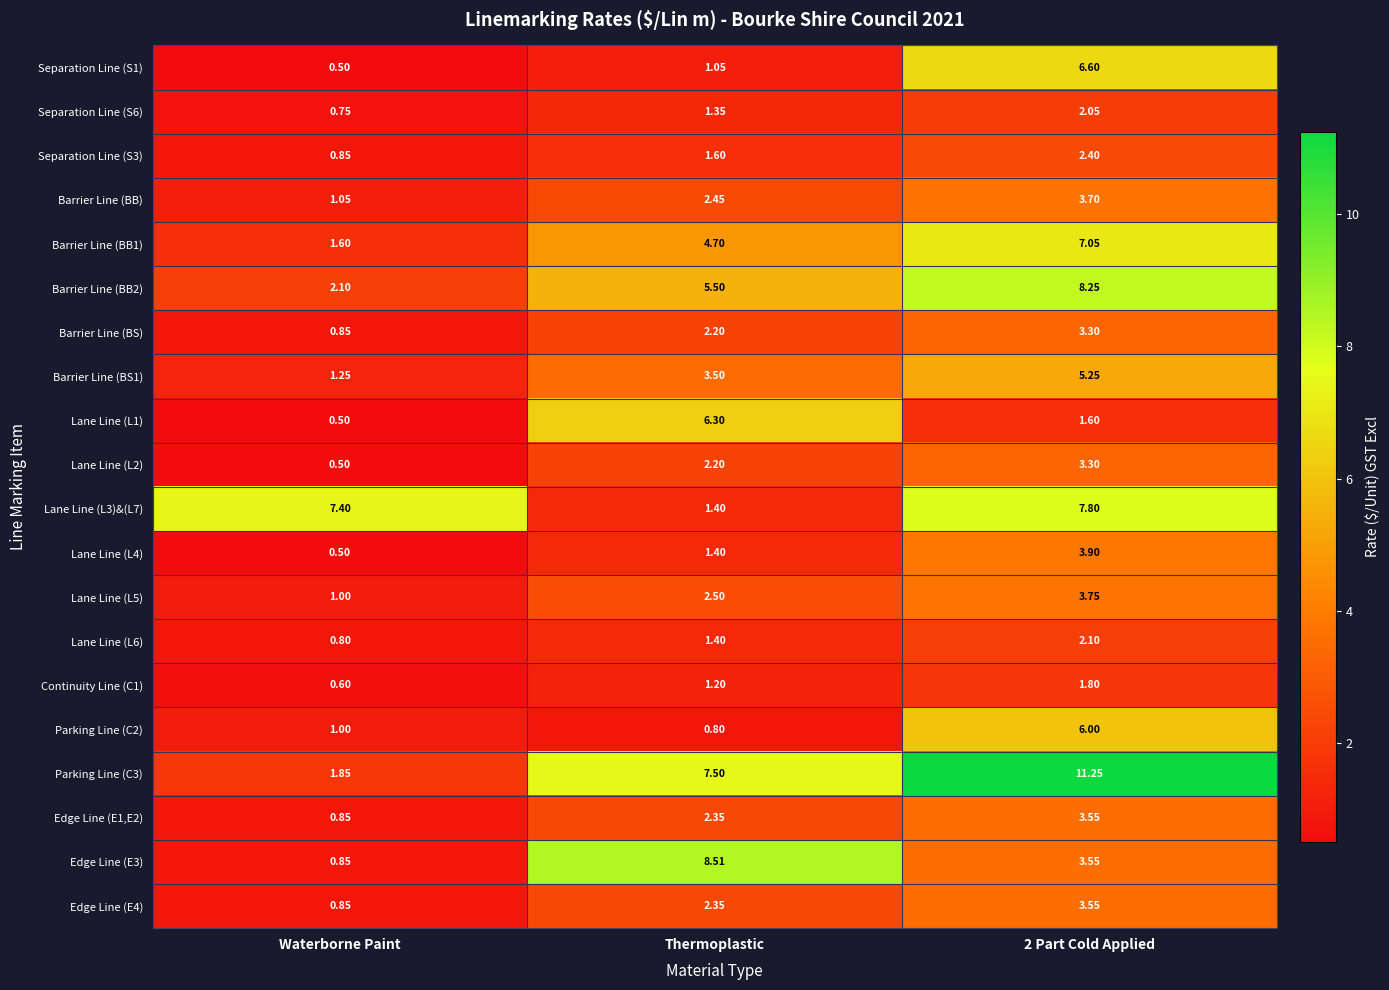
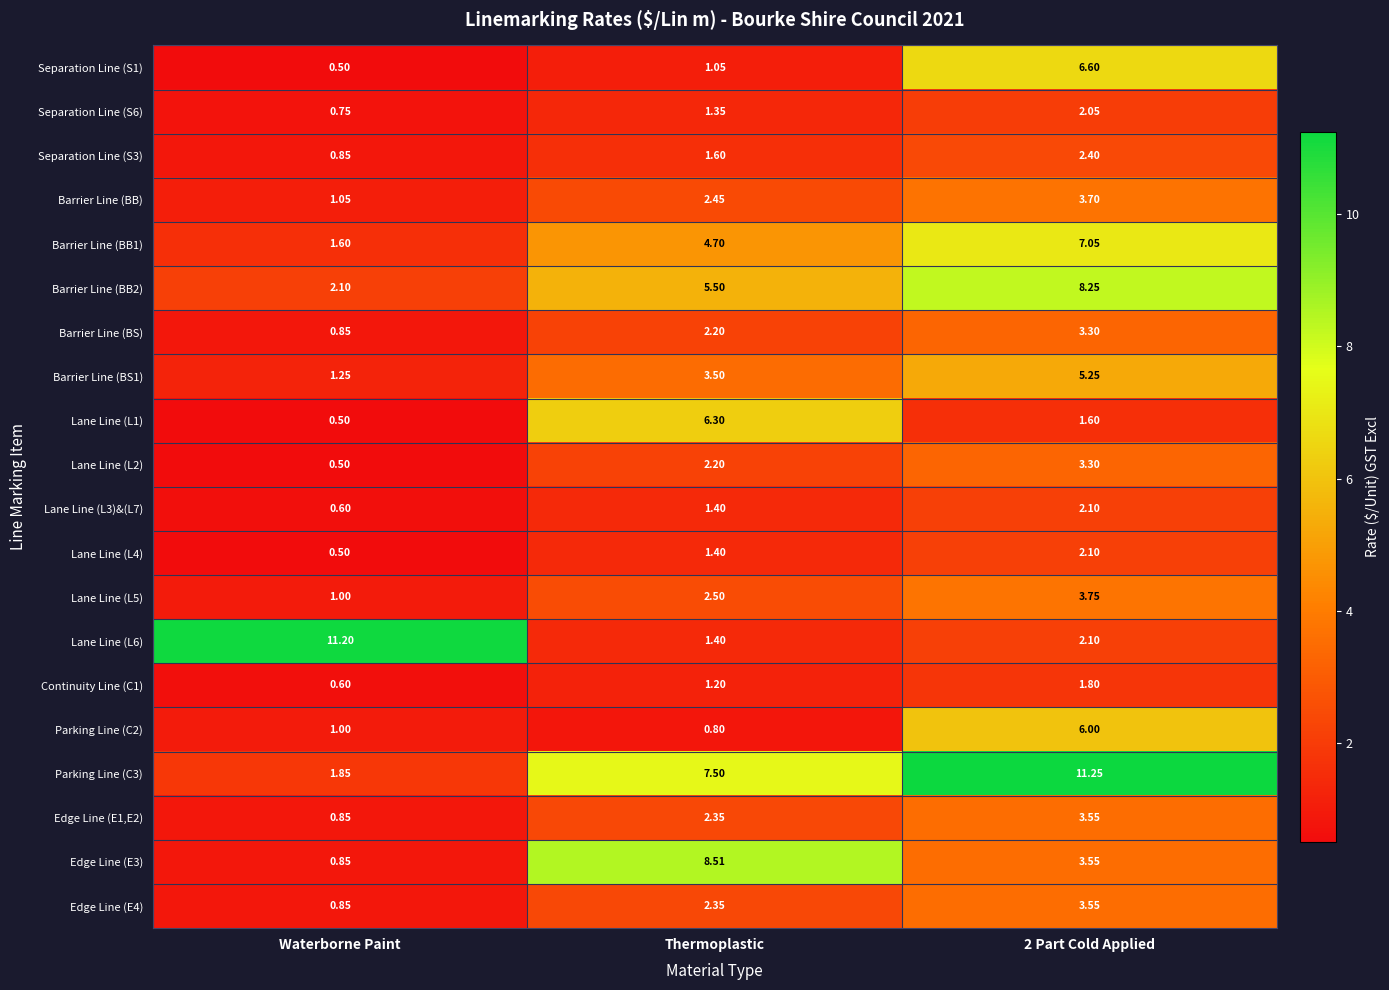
  {
    "Separation Line (S1)": {
      "Waterborne Paint": 0.50,
      "Thermoplastic": 1.05,
      "2 Part Cold Applied": 6.60
    },
    "Separation Line (S6)": {
      "Waterborne Paint": 0.75,
      "Thermoplastic": 1.35,
      "2 Part Cold Applied": 2.05
    },
    "Separation Line (S3)": {
      "Waterborne Paint": 0.85,
      "Thermoplastic": 1.60,
      "2 Part Cold Applied": 2.40
    },
    "Barrier Line (BB)": {
      "Waterborne Paint": 1.05,
      "Thermoplastic": 2.45,
      "2 Part Cold Applied": 3.70
    },
    "Barrier Line (BB1)": {
      "Waterborne Paint": 1.60,
      "Thermoplastic": 4.70,
      "2 Part Cold Applied": 7.05
    },
    "Barrier Line (BB2)": {
      "Waterborne Paint": 2.10,
      "Thermoplastic": 5.50,
      "2 Part Cold Applied": 8.25
    },
    "Barrier Line (BS)": {
      "Waterborne Paint": 0.85,
      "Thermoplastic": 2.20,
      "2 Part Cold Applied": 3.30
    },
    "Barrier Line (BS1)": {
      "Waterborne Paint": 1.25,
      "Thermoplastic": 3.50,
      "2 Part Cold Applied": 5.25
    },
    "Lane Line (L1)": {
      "Waterborne Paint": 0.50,
      "Thermoplastic": 6.30,
      "2 Part Cold Applied": 1.60
    },
    "Lane Line (L2)": {
      "Waterborne Paint": 0.50,
      "Thermoplastic": 2.20,
      "2 Part Cold Applied": 3.30
    },
    "Lane Line (L3)&(L7)": {
-     "Waterborne Paint": 7.40,
+     "Waterborne Paint": 0.60,
      "Thermoplastic": 1.40,
-     "2 Part Cold Applied": 7.80
+     "2 Part Cold Applied": 2.10
    },
    "Lane Line (L4)": {
      "Waterborne Paint": 0.50,
      "Thermoplastic": 1.40,
-     "2 Part Cold Applied": 3.90
+     "2 Part Cold Applied": 2.10
    },
    "Lane Line (L5)": {
      "Waterborne Paint": 1.00,
      "Thermoplastic": 2.50,
      "2 Part Cold Applied": 3.75
    },
    "Lane Line (L6)": {
-     "Waterborne Paint": 0.80,
+     "Waterborne Paint": 11.20,
      "Thermoplastic": 1.40,
      "2 Part Cold Applied": 2.10
    },
    "Continuity Line (C1)": {
      "Waterborne Paint": 0.60,
      "Thermoplastic": 1.20,
      "2 Part Cold Applied": 1.80
    },
    "Parking Line (C2)": {
      "Waterborne Paint": 1.00,
      "Thermoplastic": 0.80,
      "2 Part Cold Applied": 6.00
    },
    "Parking Line (C3)": {
      "Waterborne Paint": 1.85,
      "Thermoplastic": 7.50,
      "2 Part Cold Applied": 11.25
    },
    "Edge Line (E1,E2)": {
      "Waterborne Paint": 0.85,
      "Thermoplastic": 2.35,
      "2 Part Cold Applied": 3.55
    },
    "Edge Line (E3)": {
      "Waterborne Paint": 0.85,
      "Thermoplastic": 8.51,
      "2 Part Cold Applied": 3.55
    },
    "Edge Line (E4)": {
      "Waterborne Paint": 0.85,
      "Thermoplastic": 2.35,
      "2 Part Cold Applied": 3.55
    }
  }
